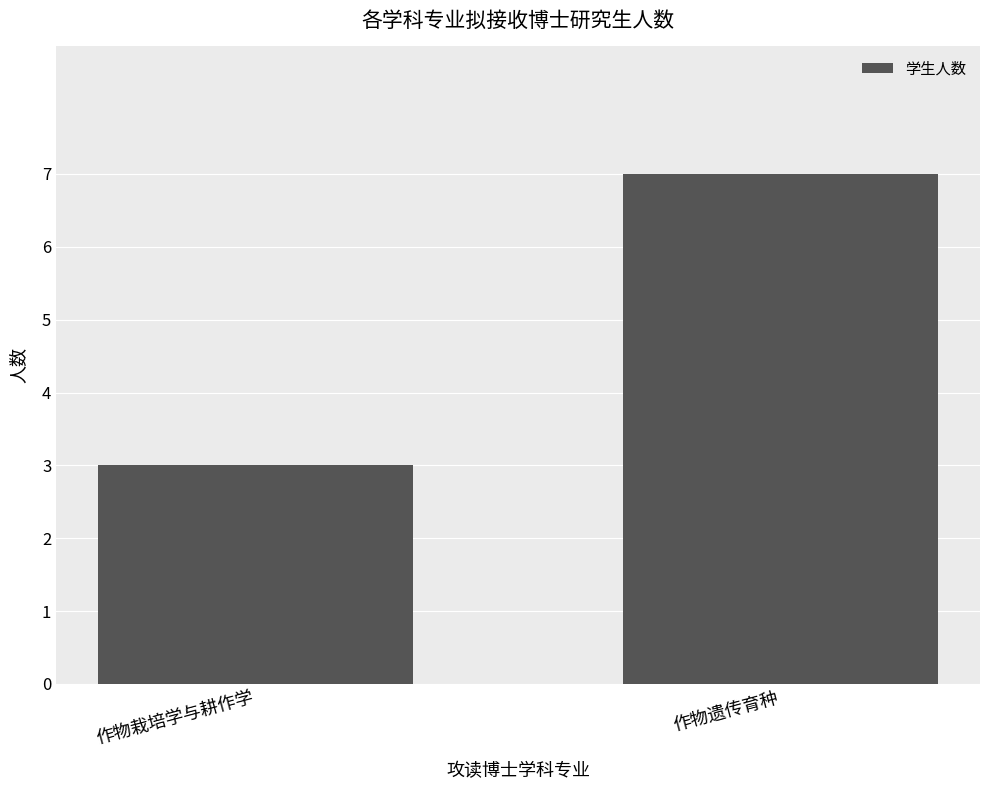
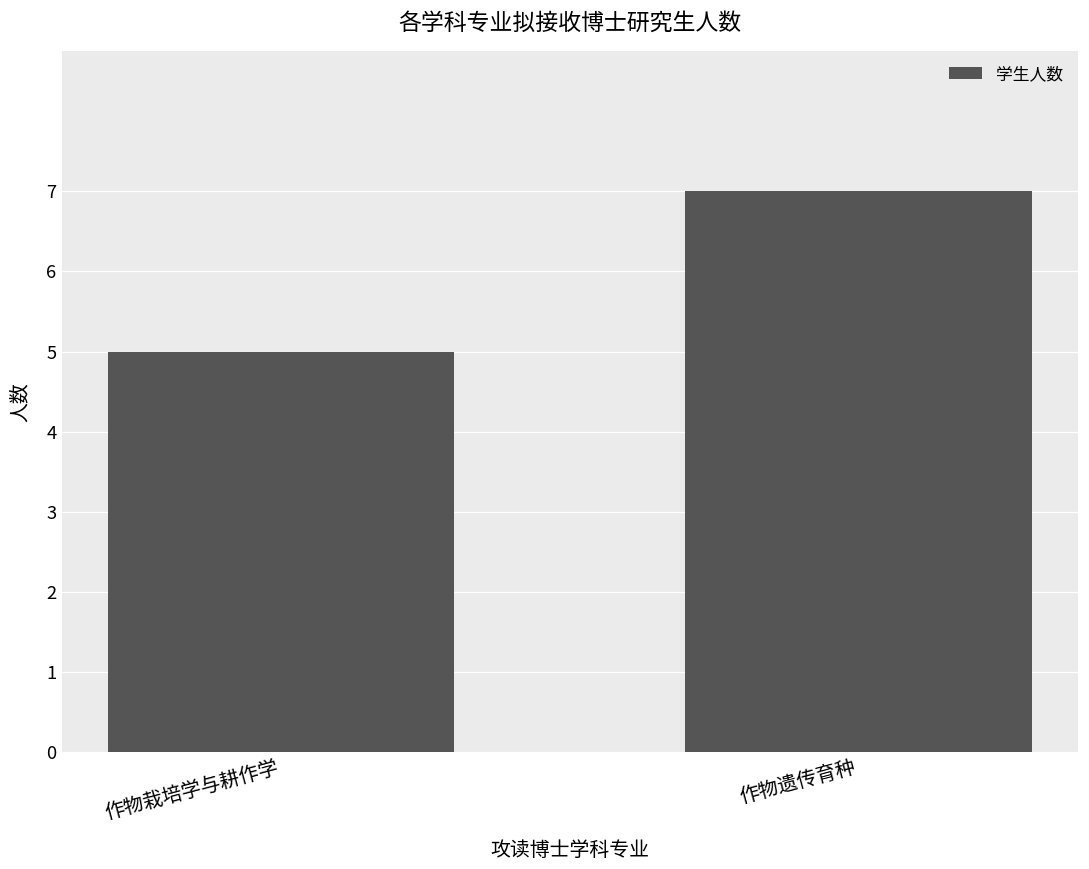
  {
-   "作物栽培学与耕作学": 3,
+   "作物栽培学与耕作学": 5,
    "作物遗传育种": 7
  }
